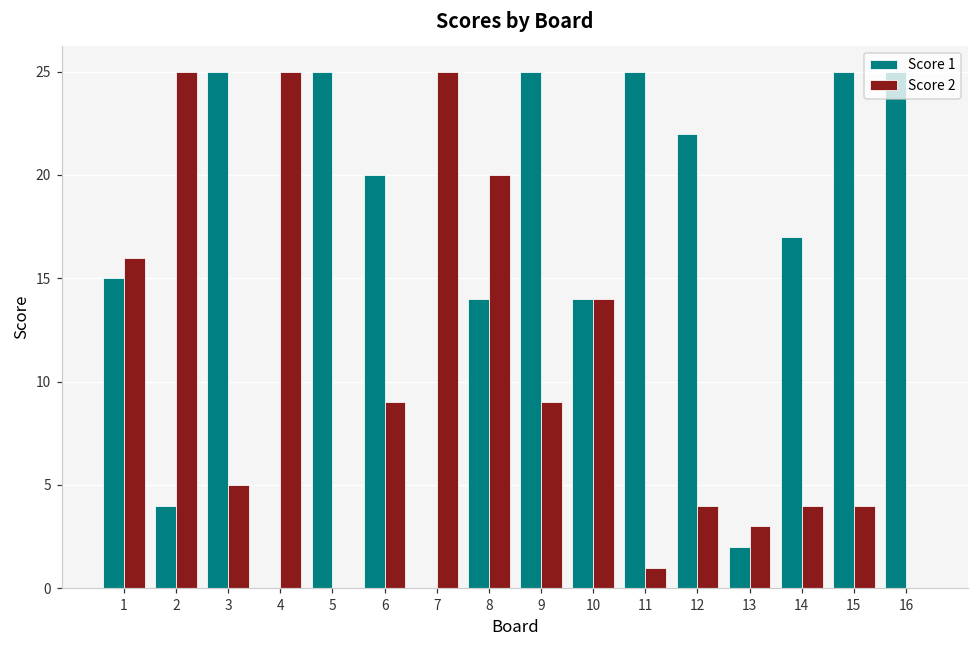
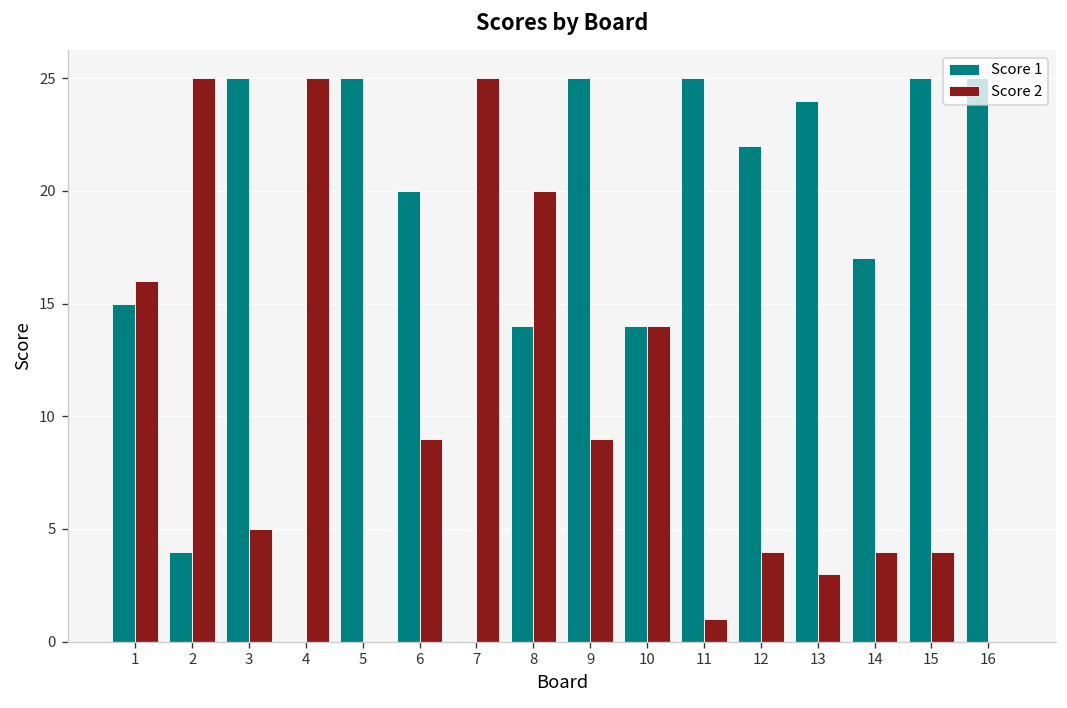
  {
    "Score 1": {
      "1": 15,
      "2": 4,
      "3": 25,
      "4": 0,
      "5": 25,
      "6": 20,
      "7": 0,
      "8": 14,
      "9": 25,
      "10": 14,
      "11": 25,
      "12": 22,
-     "13": 2,
+     "13": 24,
      "14": 17,
      "15": 25
    },
    "Score 2": {
      "1": 16,
      "2": 25,
      "3": 5,
      "4": 25,
      "5": 0,
      "6": 9,
      "7": 25,
      "8": 20,
      "9": 9,
      "10": 14,
      "11": 1,
      "12": 4,
      "13": 3,
      "14": 4,
      "15": 4,
      "16": 0
    }
  }
